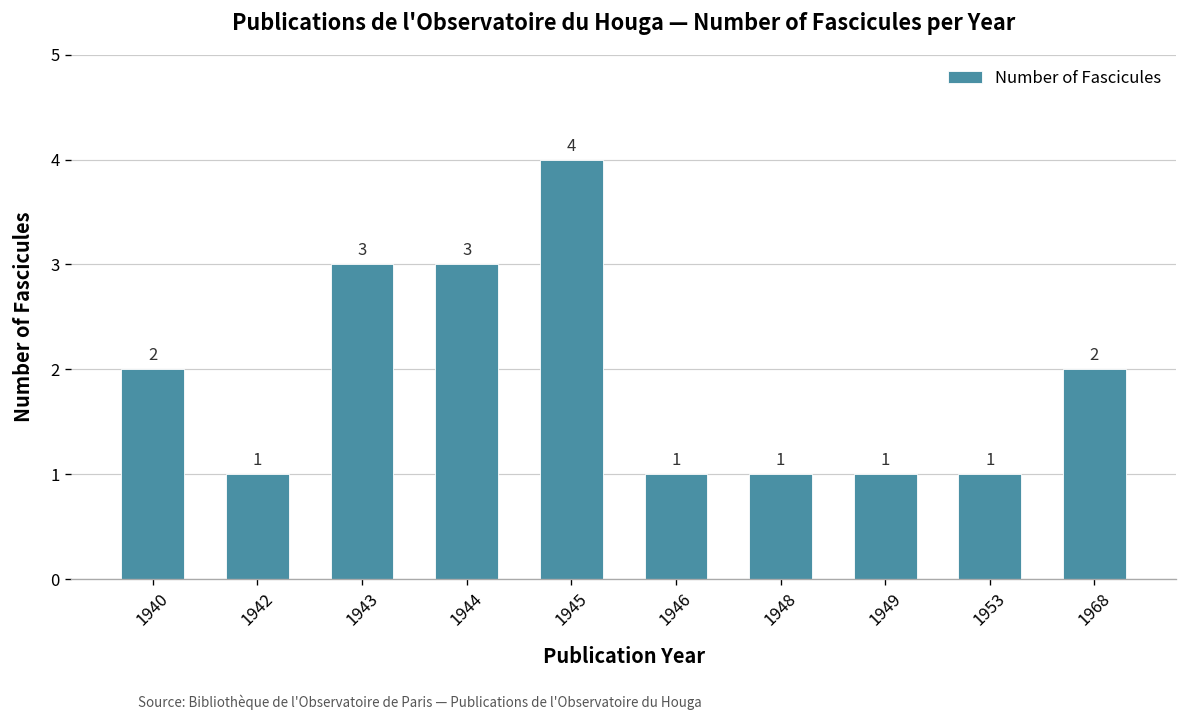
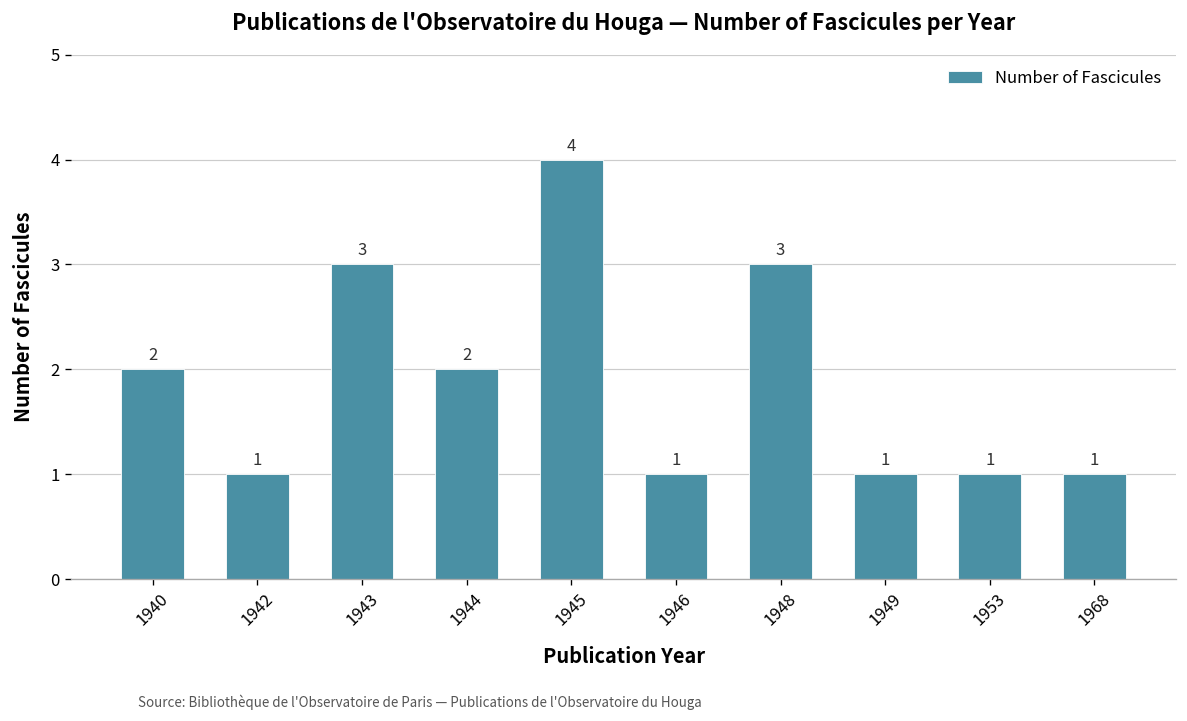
  {
    "1940": 2,
    "1942": 1,
    "1943": 3,
-   "1944": 3,
+   "1944": 2,
    "1945": 4,
    "1946": 1,
-   "1948": 1,
+   "1948": 3,
    "1949": 1,
    "1953": 1,
-   "1968": 2
+   "1968": 1
  }
